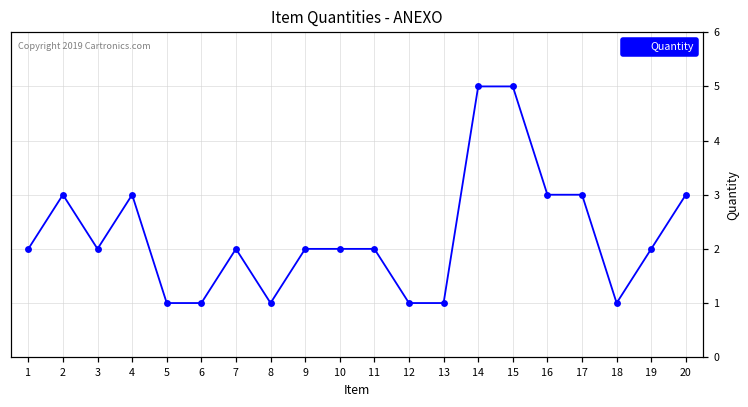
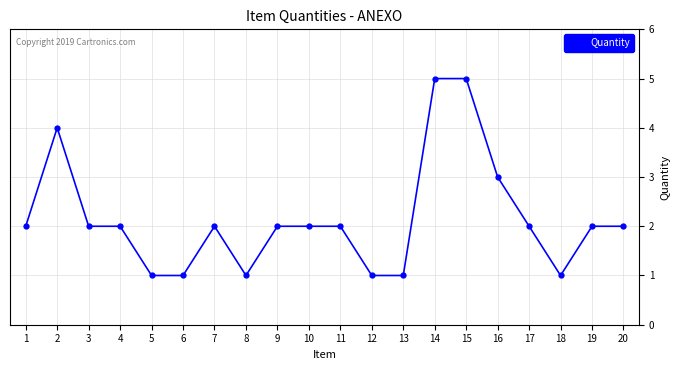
  {
    "1": 2,
-   "2": 3,
+   "2": 4,
    "3": 2,
-   "4": 3,
+   "4": 2,
    "5": 1,
    "6": 1,
    "7": 2,
    "8": 1,
    "9": 2,
    "10": 2,
    "11": 2,
    "12": 1,
    "13": 1,
    "14": 5,
    "15": 5,
    "16": 3,
-   "17": 3,
+   "17": 2,
    "18": 1,
    "19": 2,
-   "20": 3
+   "20": 2
  }
